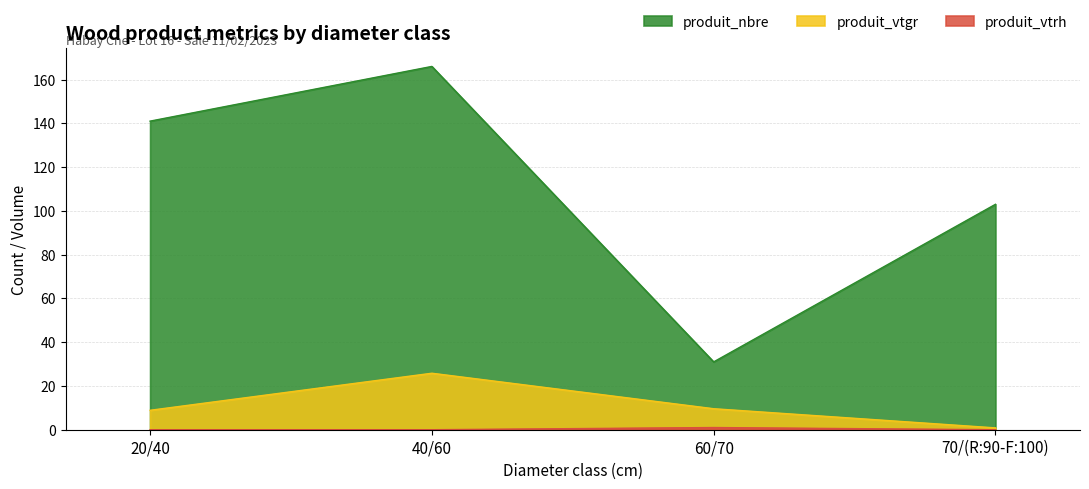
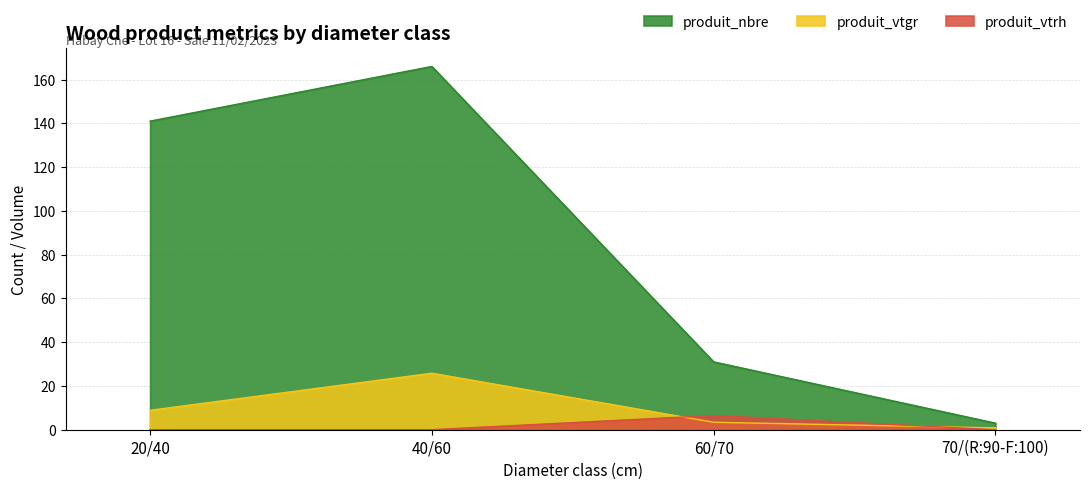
  {
    "produit_nbre": {
      "20/40": 141,
      "40/60": 166,
      "60/70": 31,
-     "70/(R:90-F:100)": 103
+     "70/(R:90-F:100)": 3
    },
    "produit_vtgr": {
      "20/40": 9,
      "40/60": 26,
-     "60/70": 10
+     "60/70": 3
    },
    "produit_vtrh": {
      "20/40": 0,
      "40/60": 0,
-     "60/70": 1
+     "60/70": 7
    }
  }
